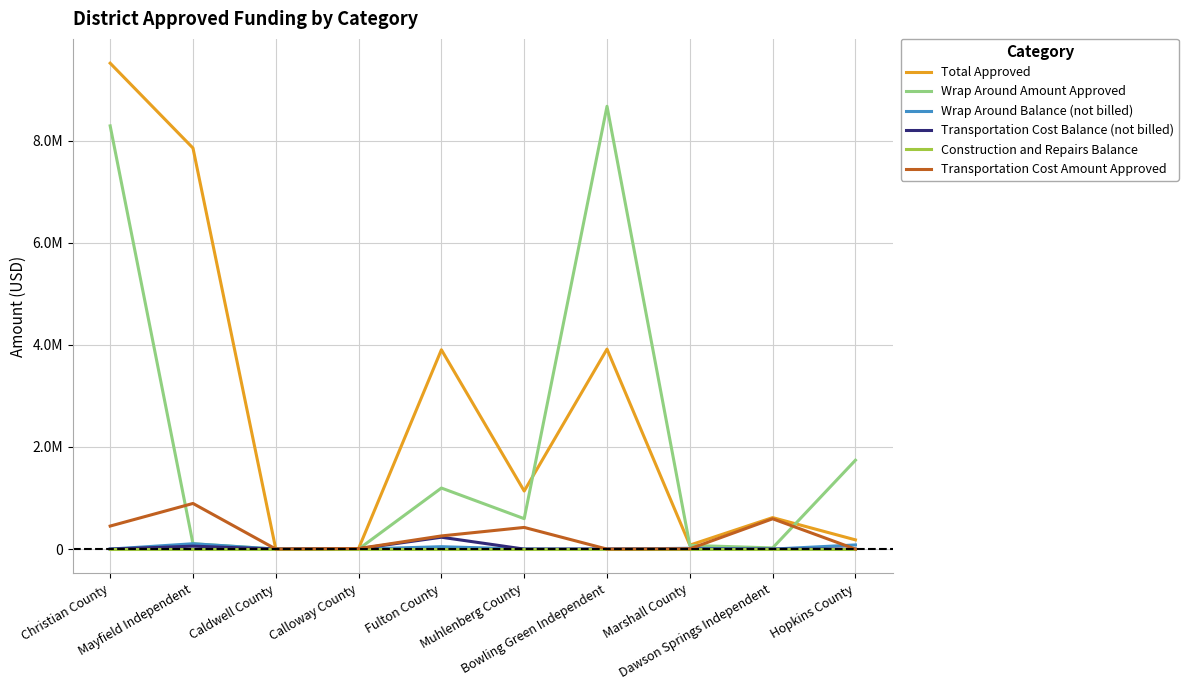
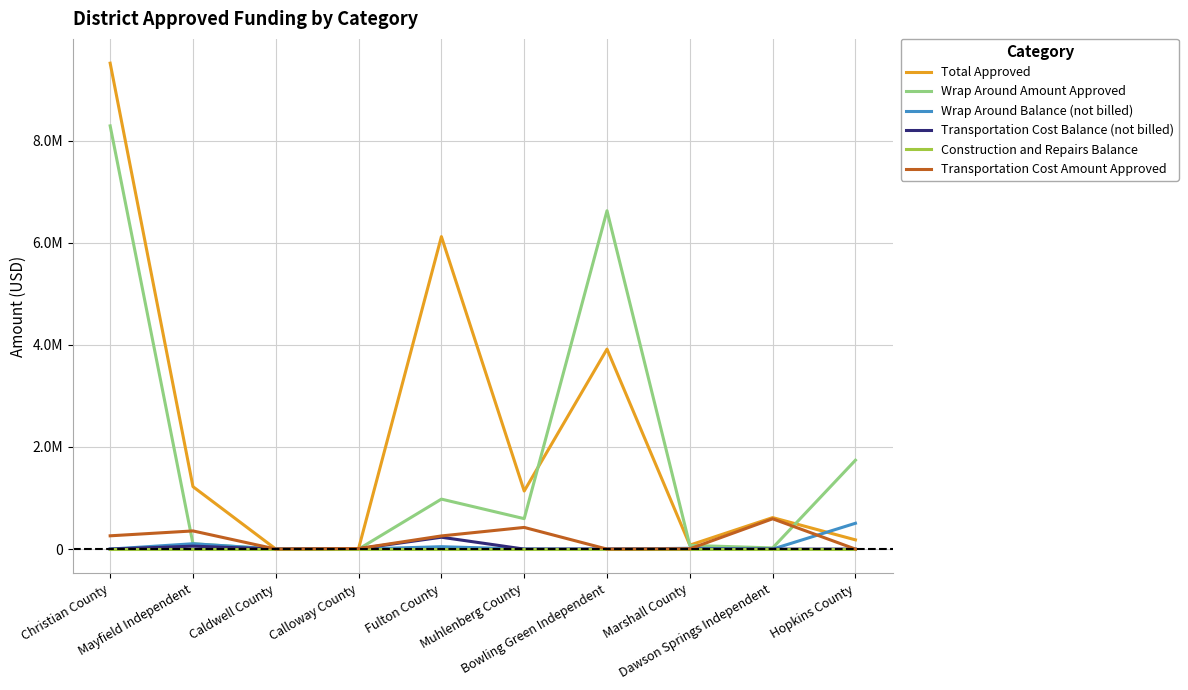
  {
    "Total Approved": {
      "Christian County": 9500000,
-     "Mayfield Independent": 7900000,
-     "Fulton County": 3900000,
+     "Mayfield Independent": 1200000,
+     "Fulton County": 6100000,
      "Muhlenberg County": 1100000,
      "Bowling Green Independent": 3900000,
      "Hopkins County": 200000
    },
    "Wrap Around Amount Approved": {
      "Christian County": 8300000,
-     "Fulton County": 1200000,
+     "Fulton County": 1000000,
      "Muhlenberg County": 600000,
-     "Bowling Green Independent": 8700000,
+     "Bowling Green Independent": 6600000,
      "Hopkins County": 1700000
    },
    "Wrap Around Balance (not billed)": {
-     "Hopkins County": 100000
+     "Hopkins County": 500000
    },
    "Construction and Repairs Balance": {
      "Mayfield Independent": 0
    },
    "Transportation Cost Amount Approved": {
-     "Christian County": 500000,
-     "Mayfield Independent": 900000,
+     "Christian County": 300000,
+     "Mayfield Independent": 400000,
      "Muhlenberg County": 400000
    }
  }
